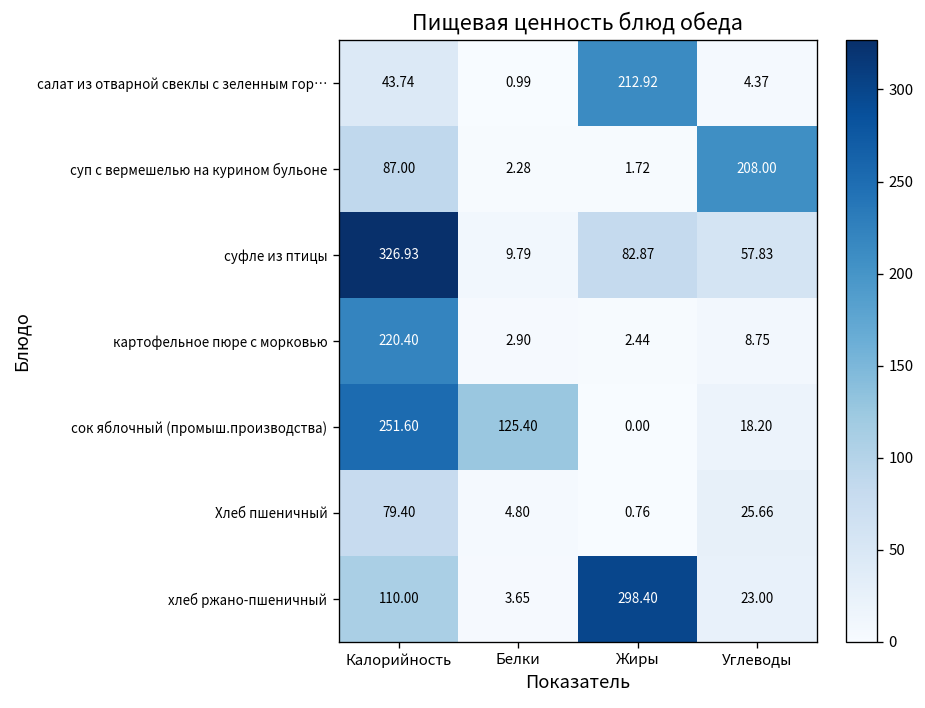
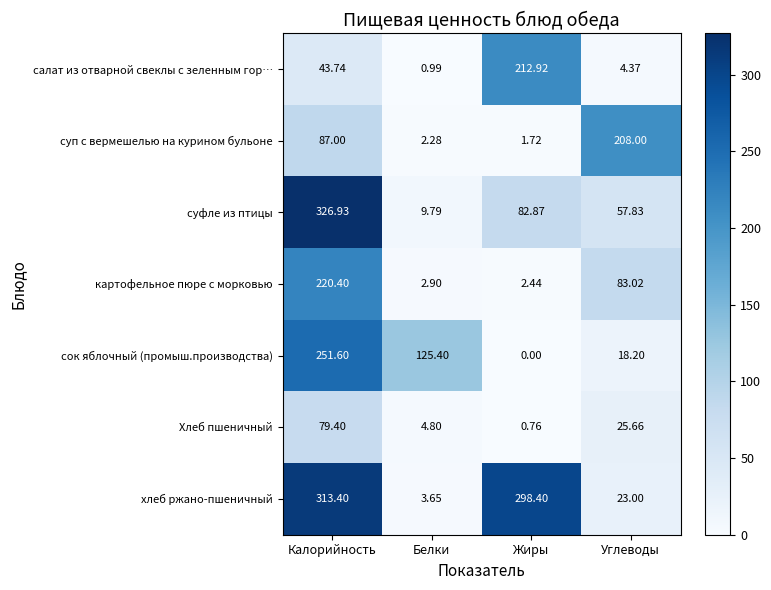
  {
    "салат из отварной свеклы с зеленным гор…": {
      "Калорийность": 43.74,
      "Белки": 0.99,
      "Жиры": 212.92,
      "Углеводы": 4.37
    },
    "суп с вермешелью на курином бульоне": {
      "Калорийность": 87.00,
      "Белки": 2.28,
      "Жиры": 1.72,
      "Углеводы": 208.00
    },
    "суфле из птицы": {
      "Калорийность": 326.93,
      "Белки": 9.79,
      "Жиры": 82.87,
      "Углеводы": 57.83
    },
    "картофельное пюре с морковью": {
      "Калорийность": 220.40,
      "Белки": 2.90,
      "Жиры": 2.44,
-     "Углеводы": 8.75
+     "Углеводы": 83.02
    },
    "сок яблочный (промыш.производства)": {
      "Калорийность": 251.60,
      "Белки": 125.40,
      "Жиры": 0.00,
      "Углеводы": 18.20
    },
    "Хлеб пшеничный": {
      "Калорийность": 79.40,
      "Белки": 4.80,
      "Жиры": 0.76,
      "Углеводы": 25.66
    },
    "хлеб ржано-пшеничный": {
-     "Калорийность": 110.00,
+     "Калорийность": 313.40,
      "Белки": 3.65,
      "Жиры": 298.40,
      "Углеводы": 23.00
    }
  }
